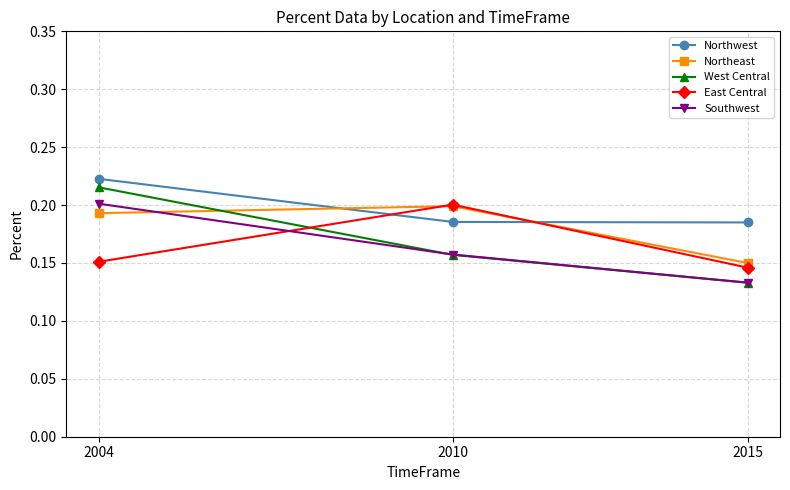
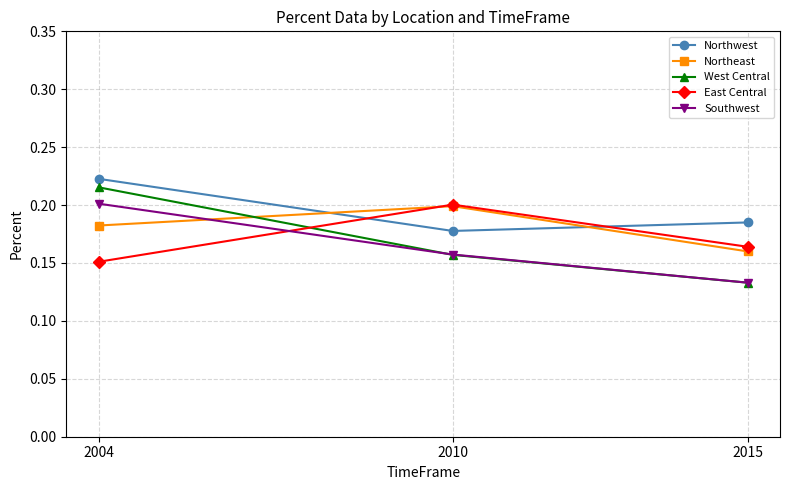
  {
    "Northwest": {
      "2004": 0.223,
-     "2010": 0.185,
+     "2010": 0.178,
      "2015": 0.185
    },
    "Northeast": {
-     "2004": 0.193,
-     "2015": 0.15
+     "2004": 0.182,
+     "2015": 0.16
    },
    "West Central": {
      "2004": 0.215
    },
    "East Central": {
      "2004": 0.151,
-     "2015": 0.146
+     "2015": 0.164
    },
    "Southwest": {
      "2004": 0.201
    }
  }
